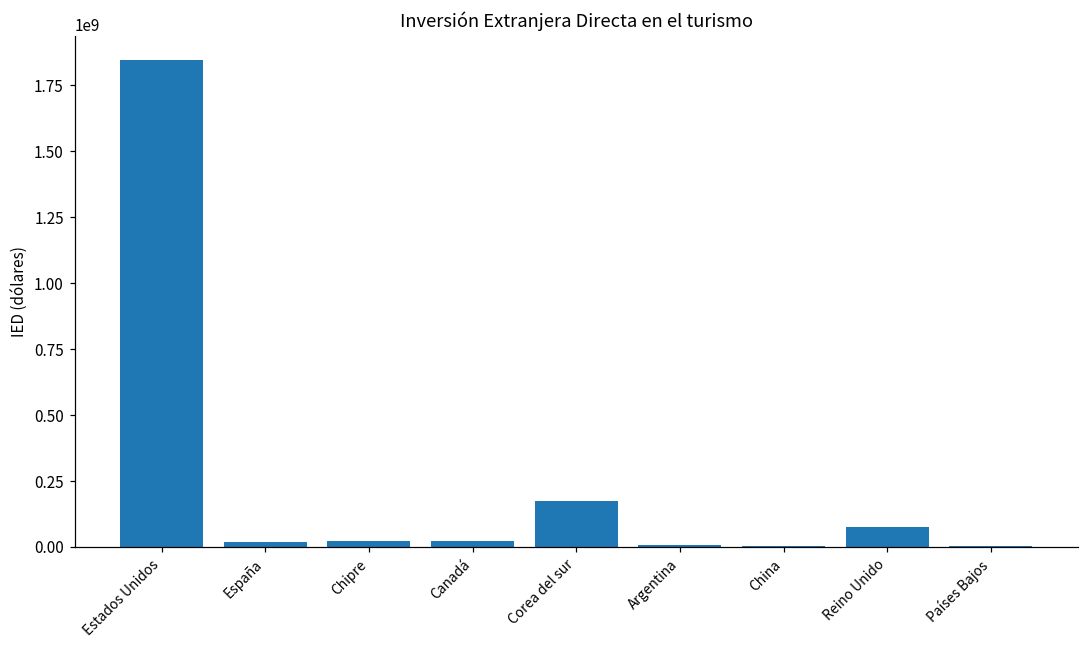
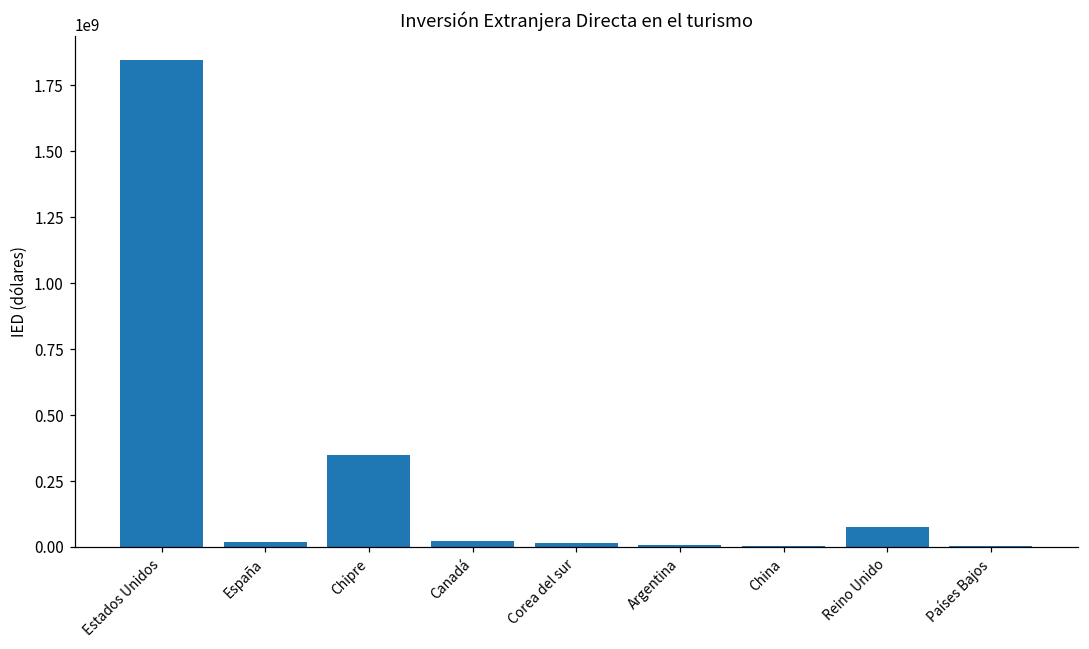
  {
    "Estados Unidos": 1850000000,
    "España": 20000000,
-   "Chipre": 20000000,
+   "Chipre": 350000000,
    "Canadá": 20000000,
-   "Corea del sur": 170000000,
+   "Corea del sur": 10000000,
    "Reino Unido": 80000000
  }
